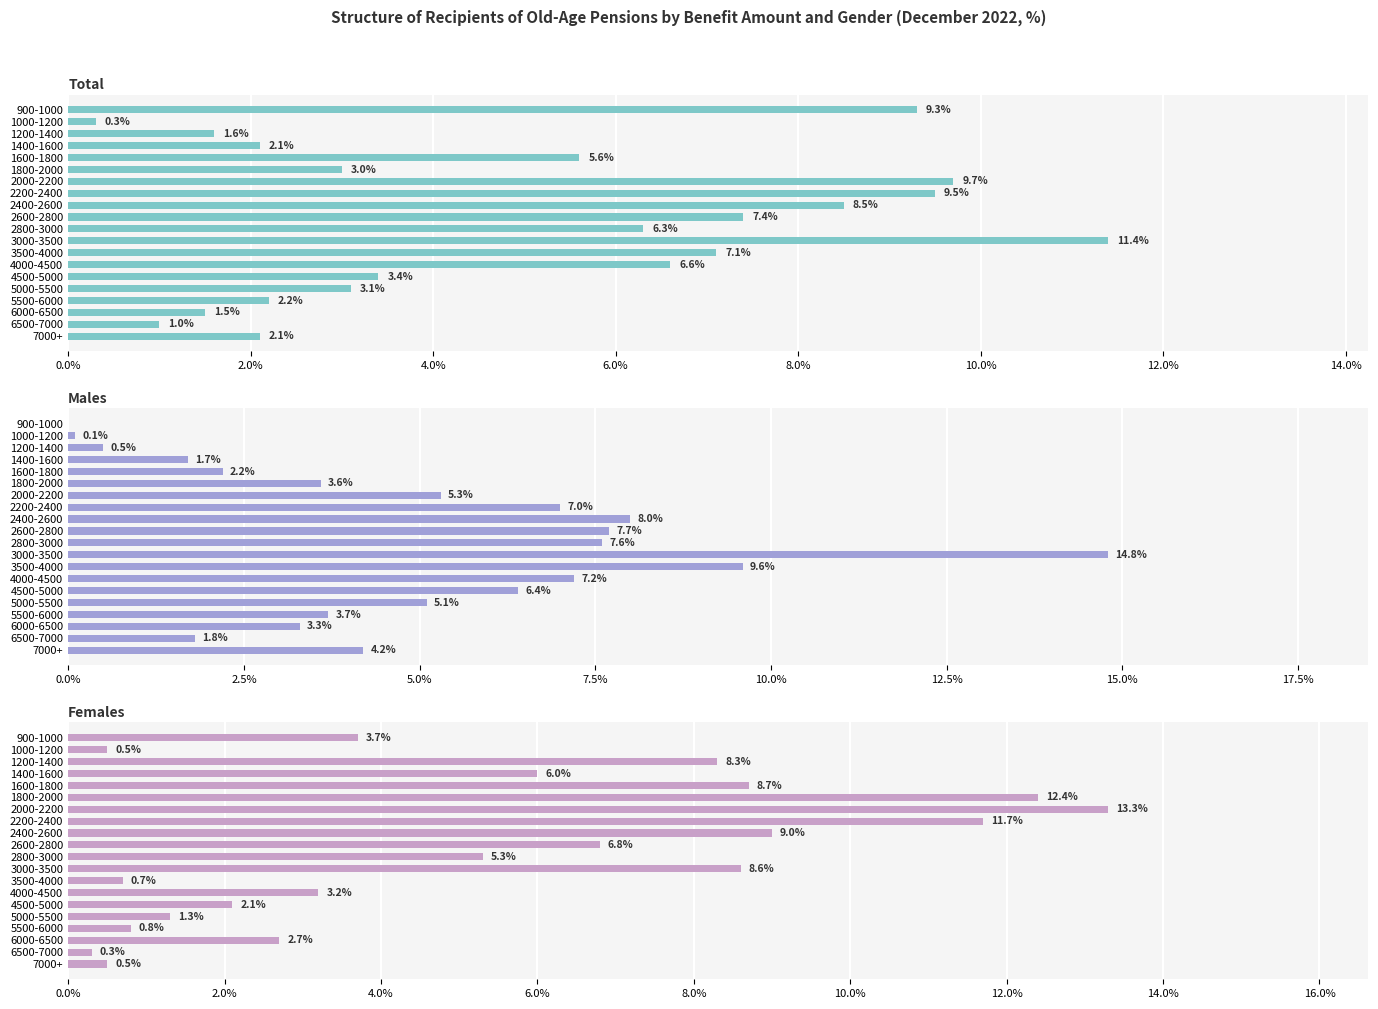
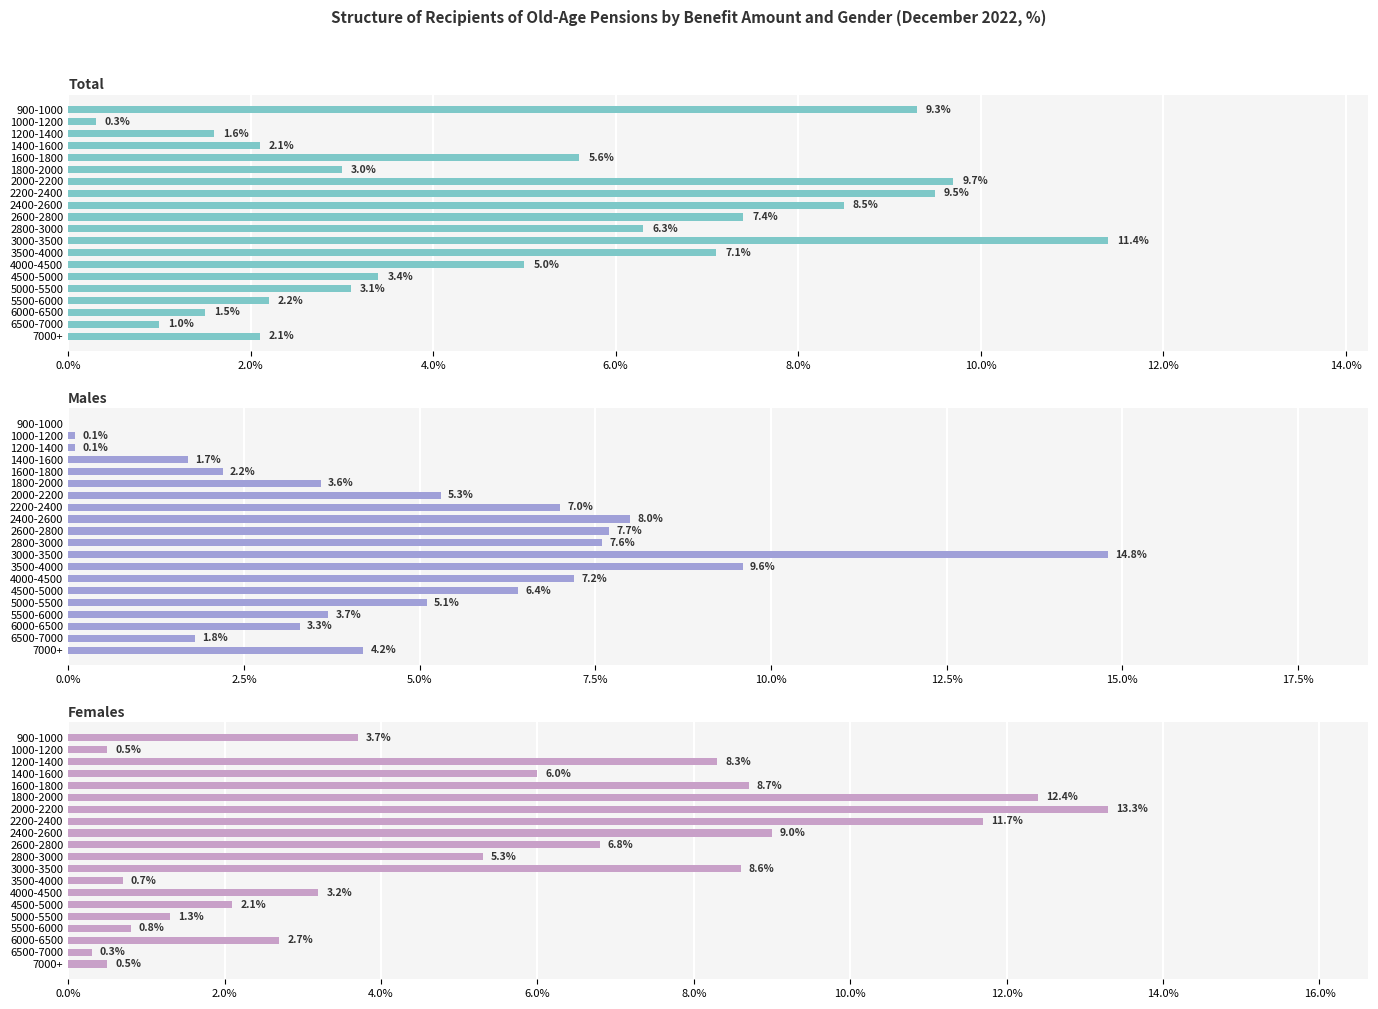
  {
    "Total": {
      "900-1000": "9.3%",
      "1000-1200": "0.3%",
      "1200-1400": "1.6%",
      "1400-1600": "2.1%",
      "1600-1800": "5.6%",
      "1800-2000": "3.0%",
      "2000-2200": "9.7%",
      "2200-2400": "9.5%",
      "2400-2600": "8.5%",
      "2600-2800": "7.4%",
      "2800-3000": "6.3%",
      "3000-3500": "11.4%",
      "3500-4000": "7.1%",
-     "4000-4500": "6.6%",
+     "4000-4500": "5.0%",
      "4500-5000": "3.4%",
      "5000-5500": "3.1%",
      "5500-6000": "2.2%",
      "6000-6500": "1.5%",
      "6500-7000": "1.0%",
      "7000+": "2.1%"
    },
    "Males": {
      "1000-1200": "0.1%",
-     "1200-1400": "0.5%",
+     "1200-1400": "0.1%",
      "1400-1600": "1.7%",
      "1600-1800": "2.2%",
      "1800-2000": "3.6%",
      "2000-2200": "5.3%",
      "2200-2400": "7.0%",
      "2400-2600": "8.0%",
      "2600-2800": "7.7%",
      "2800-3000": "7.6%",
      "3000-3500": "14.8%",
      "3500-4000": "9.6%",
      "4000-4500": "7.2%",
      "4500-5000": "6.4%",
      "5000-5500": "5.1%",
      "5500-6000": "3.7%",
      "6000-6500": "3.3%",
      "6500-7000": "1.8%",
      "7000+": "4.2%"
    },
    "Females": {
      "900-1000": "3.7%",
      "1000-1200": "0.5%",
      "1200-1400": "8.3%",
      "1400-1600": "6.0%",
      "1600-1800": "8.7%",
      "1800-2000": "12.4%",
      "2000-2200": "13.3%",
      "2200-2400": "11.7%",
      "2400-2600": "9.0%",
      "2600-2800": "6.8%",
      "2800-3000": "5.3%",
      "3000-3500": "8.6%",
      "3500-4000": "0.7%",
      "4000-4500": "3.2%",
      "4500-5000": "2.1%",
      "5000-5500": "1.3%",
      "5500-6000": "0.8%",
      "6000-6500": "2.7%",
      "6500-7000": "0.3%",
      "7000+": "0.5%"
    }
  }
